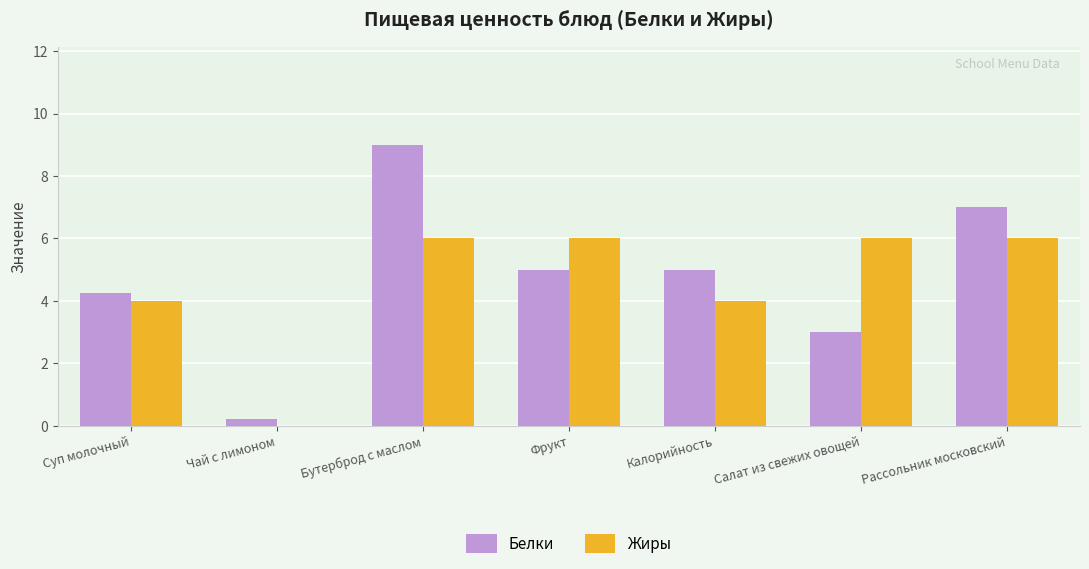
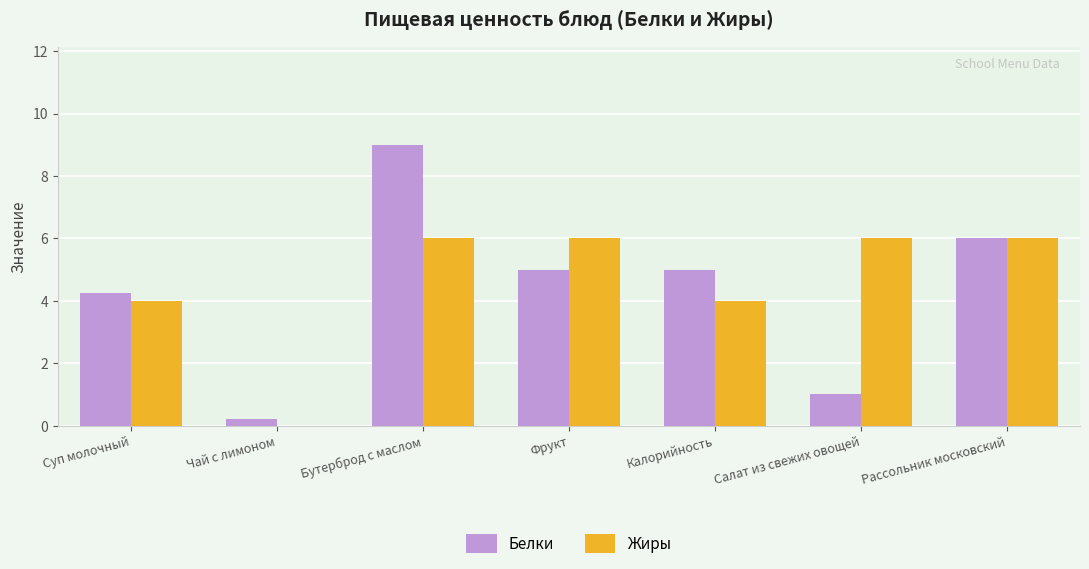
  {
    "Белки": {
      "Суп молочный": 4.3,
      "Чай с лимоном": 0.2,
      "Бутерброд с маслом": 9,
      "Фрукт": 5,
      "Калорийность": 5,
-     "Салат из свежих овощей": 3,
-     "Рассольник московский": 7
+     "Салат из свежих овощей": 1,
+     "Рассольник московский": 6
    },
    "Жиры": {
      "Суп молочный": 4,
      "Чай с лимоном": 0,
      "Бутерброд с маслом": 6,
      "Фрукт": 6,
      "Калорийность": 4,
      "Салат из свежих овощей": 6,
      "Рассольник московский": 6
    }
  }
